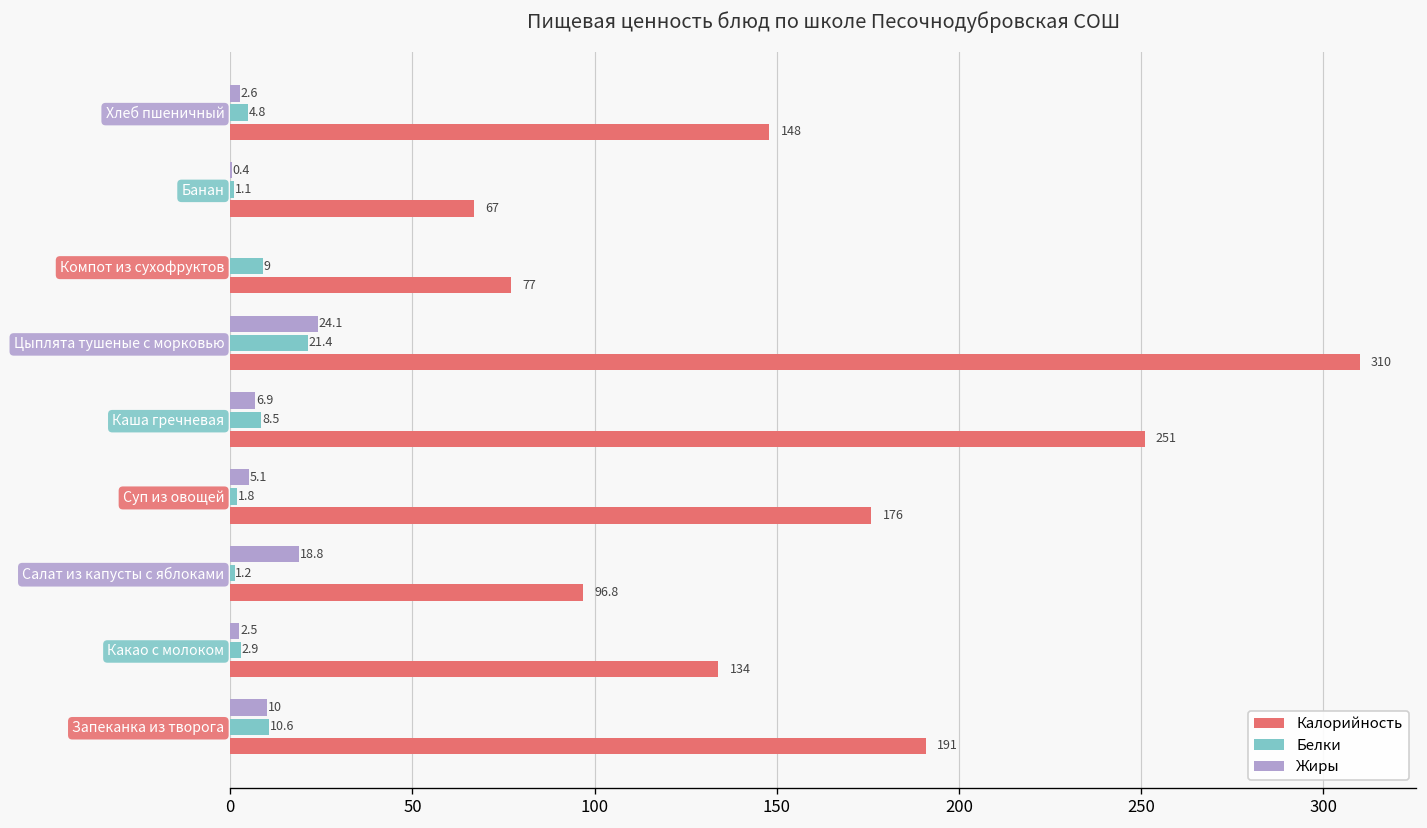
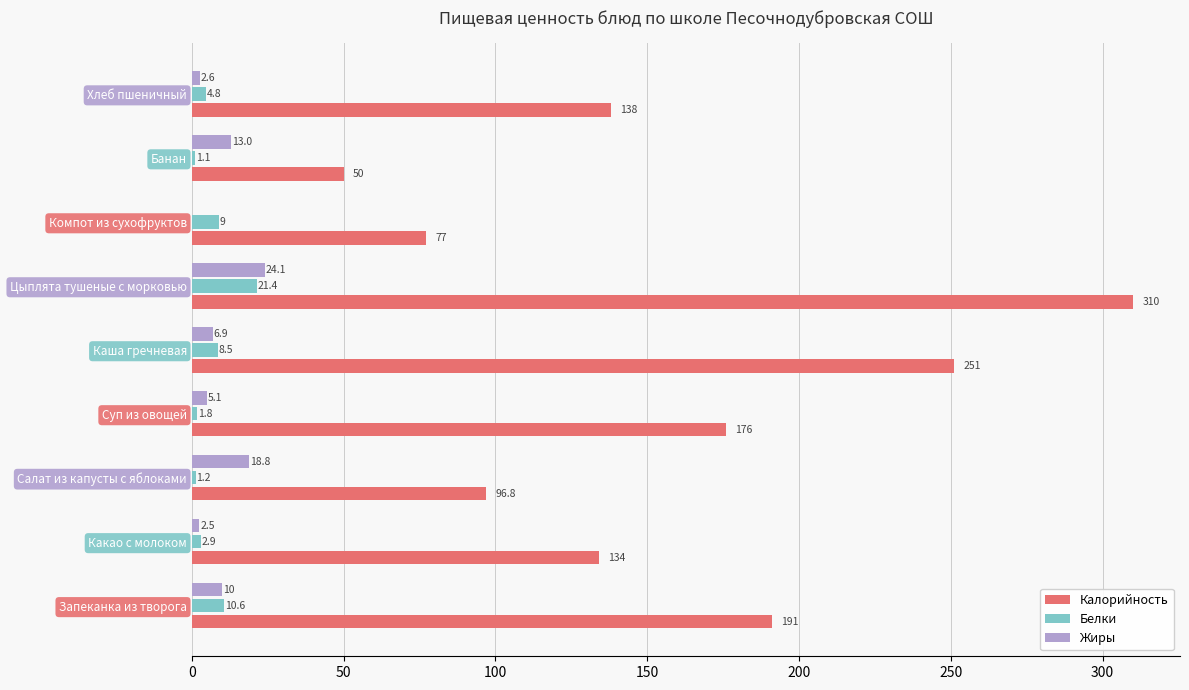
  {
    "Калорийность": {
-     "Хлеб пшеничный": 148,
-     "Банан": 67,
+     "Хлеб пшеничный": 138,
+     "Банан": 50,
      "Компот из сухофруктов": 77,
      "Цыплята тушеные с морковью": 310,
      "Каша гречневая": 251,
      "Суп из овощей": 176,
      "Салат из капусты с яблоками": 96.8,
      "Какао с молоком": 134,
      "Запеканка из творога": 191
    },
    "Белки": {
      "Хлеб пшеничный": 4.8,
      "Банан": 1.1,
      "Компот из сухофруктов": 9,
      "Цыплята тушеные с морковью": 21.4,
      "Каша гречневая": 8.5,
      "Суп из овощей": 1.8,
      "Салат из капусты с яблоками": 1.2,
      "Какао с молоком": 2.9,
      "Запеканка из творога": 10.6
    },
    "Жиры": {
      "Хлеб пшеничный": 2.6,
-     "Банан": 0.4,
+     "Банан": 13.0,
      "Цыплята тушеные с морковью": 24.1,
      "Каша гречневая": 6.9,
      "Суп из овощей": 5.1,
      "Салат из капусты с яблоками": 18.8,
      "Какао с молоком": 2.5,
      "Запеканка из творога": 10
    }
  }
